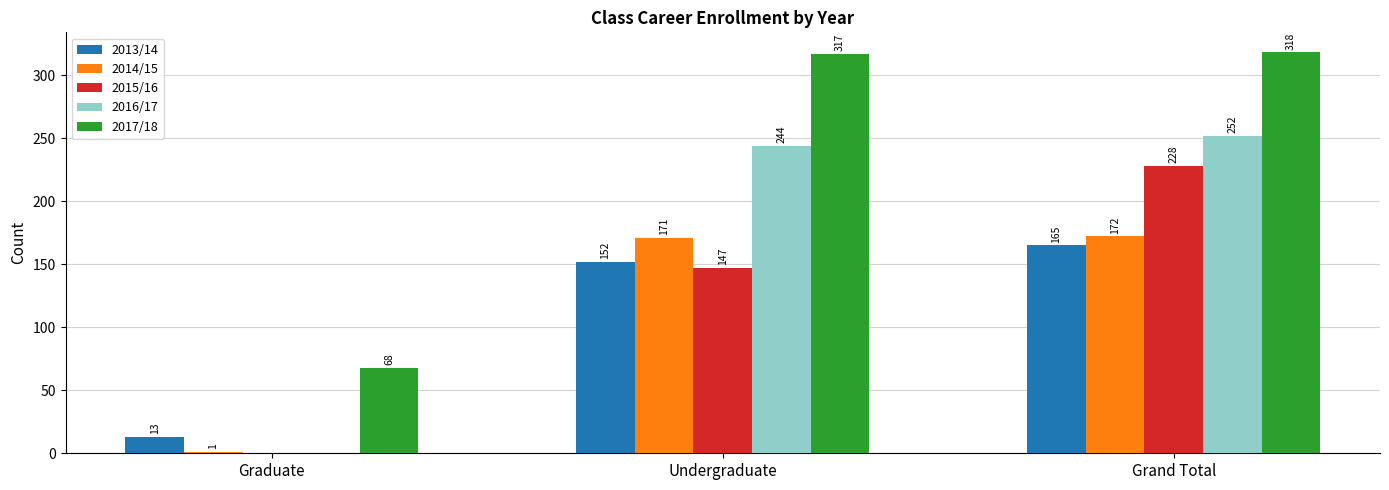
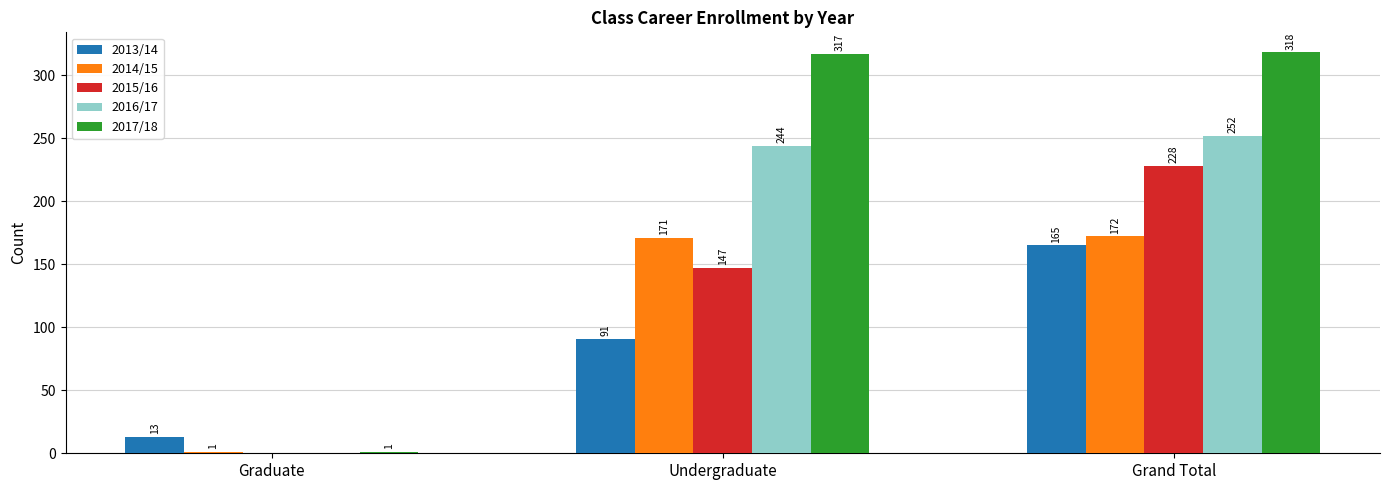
  {
    "2013/14": {
      "Graduate": 13,
-     "Undergraduate": 152,
+     "Undergraduate": 91,
      "Grand Total": 165
    },
    "2014/15": {
      "Graduate": 1,
      "Undergraduate": 171,
      "Grand Total": 172
    },
    "2015/16": {
      "Undergraduate": 147,
      "Grand Total": 228
    },
    "2016/17": {
      "Undergraduate": 244,
      "Grand Total": 252
    },
    "2017/18": {
-     "Graduate": 68,
+     "Graduate": 1,
      "Undergraduate": 317,
      "Grand Total": 318
    }
  }
